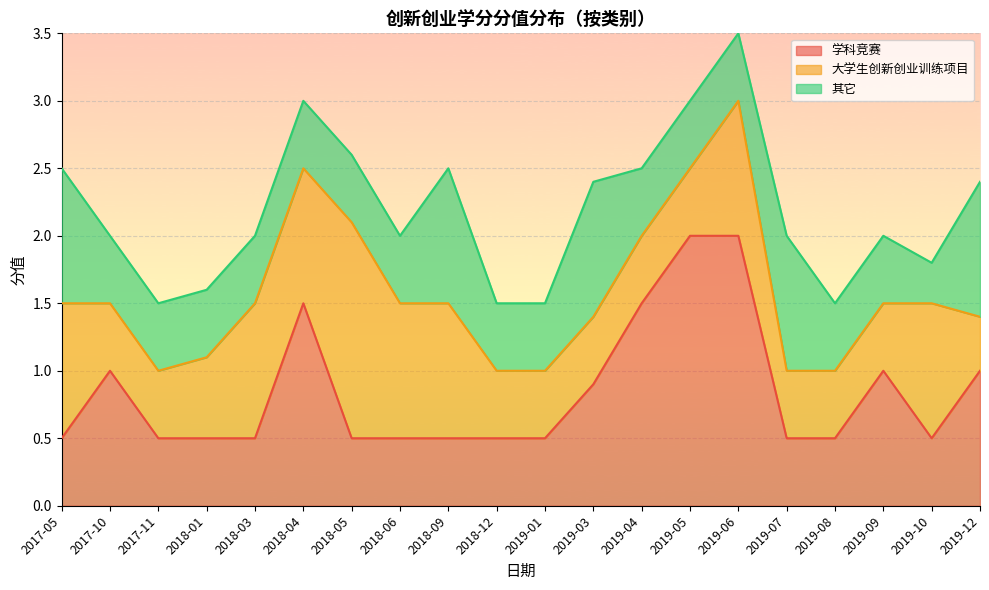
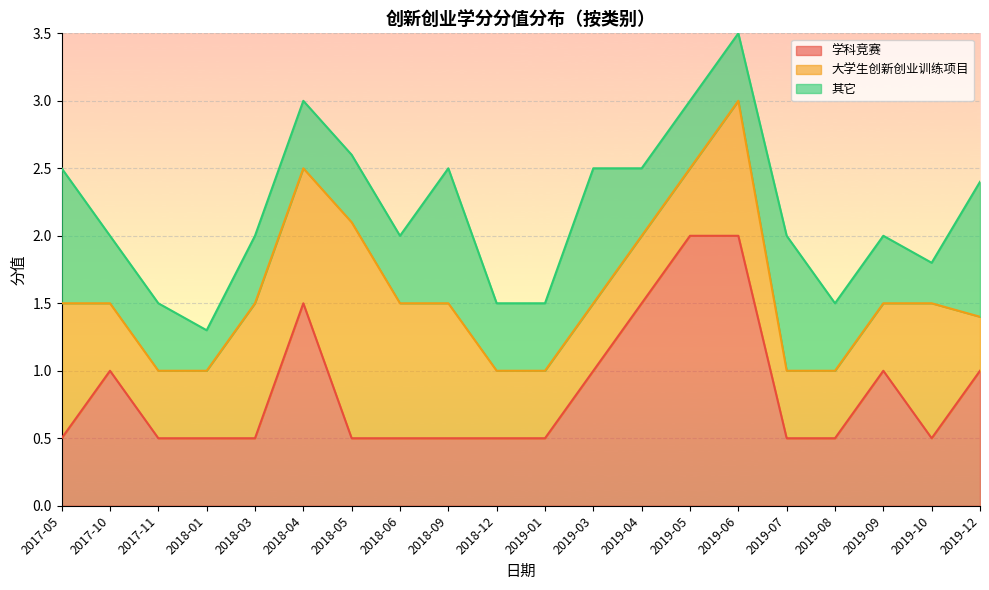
  {
    "学科竞赛": {
      "2017-05": 0.5,
      "2017-10": 1.0,
      "2017-11": 0.5,
      "2018-01": 0.5,
      "2018-03": 0.5,
      "2018-04": 1.5,
      "2018-05": 0.5,
      "2018-06": 0.5,
      "2018-09": 0.5,
      "2018-12": 0.5,
      "2019-01": 0.5,
-     "2019-03": 0.9,
+     "2019-03": 1.0,
      "2019-04": 1.5,
      "2019-05": 2.0,
      "2019-06": 2.0,
      "2019-07": 0.5,
      "2019-08": 0.5,
      "2019-09": 1.0,
      "2019-10": 0.5,
      "2019-12": 1.0
    },
    "大学生创新创业训练项目": {
      "2017-05": 1.0,
      "2017-10": 0.5,
      "2017-11": 0.5,
-     "2018-01": 0.6,
+     "2018-01": 0.5,
      "2018-03": 1.0,
      "2018-04": 1.0,
      "2018-05": 1.6,
      "2018-06": 1.0,
      "2018-09": 1.0,
      "2018-12": 0.5,
      "2019-01": 0.5,
      "2019-03": 0.5,
      "2019-04": 0.5,
      "2019-05": 0.5,
      "2019-06": 1.0,
      "2019-07": 0.5,
      "2019-08": 0.5,
      "2019-09": 0.5,
      "2019-10": 1.0,
      "2019-12": 0.4
    },
    "其它": {
      "2017-05": 1.0,
      "2017-10": 0.5,
      "2017-11": 0.5,
-     "2018-01": 0.5,
+     "2018-01": 0.3,
      "2018-03": 0.5,
      "2018-04": 0.5,
      "2018-05": 0.5,
      "2018-06": 0.5,
      "2018-09": 1.0,
      "2018-12": 0.5,
      "2019-01": 0.5,
      "2019-03": 1.0,
      "2019-04": 0.5,
      "2019-05": 0.5,
      "2019-06": 0.5,
      "2019-07": 1.0,
      "2019-08": 0.5,
      "2019-09": 0.5,
      "2019-10": 0.3,
      "2019-12": 1.0
    }
  }
